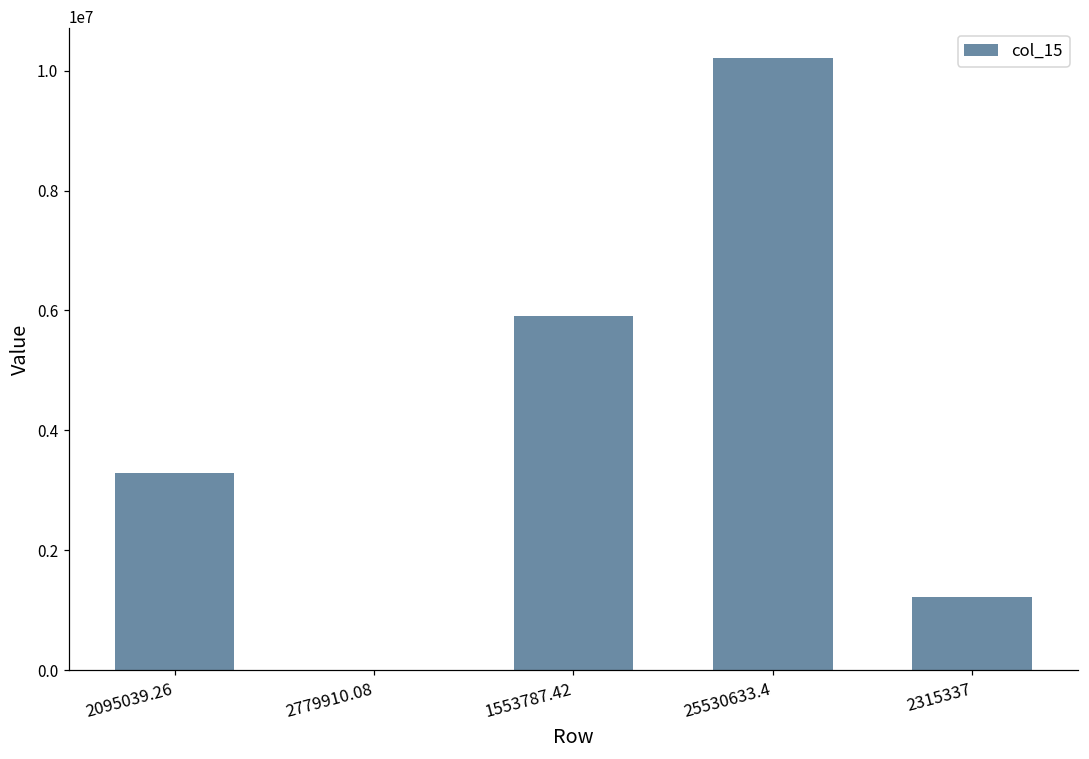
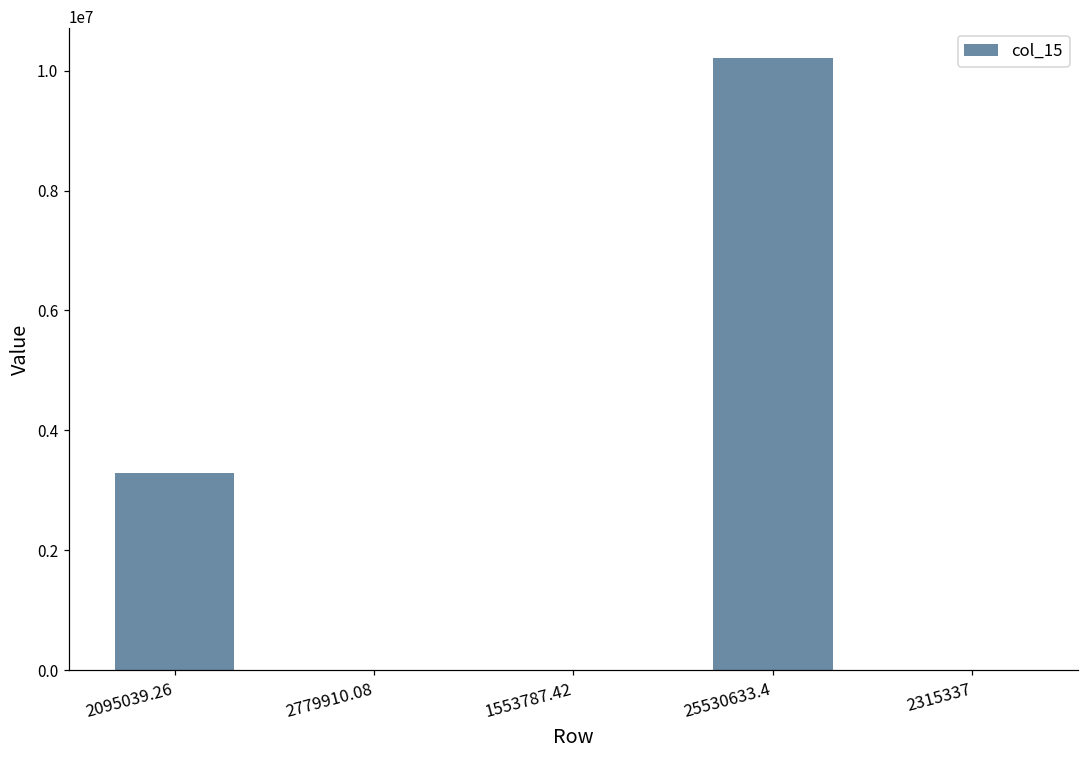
  {
    "2095039.26": 3300000,
    "2779910.08": 0,
-   "1553787.42": 5900000,
+   "1553787.42": 0,
    "25530633.4": 10200000,
-   "2315337": 1200000
+   "2315337": 0
  }
